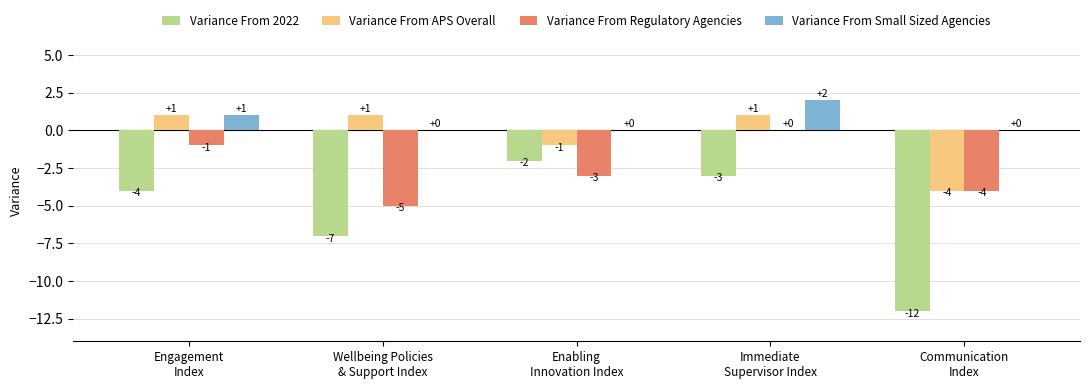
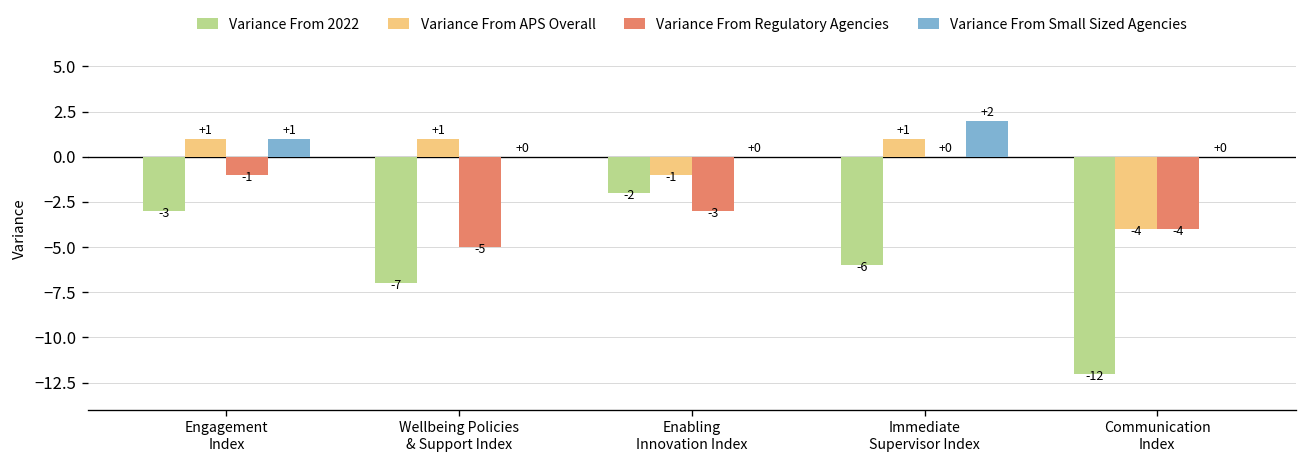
  {
    "Variance From 2022": {
-     "Engagement Index": "-4",
+     "Engagement Index": "-3",
      "Wellbeing Policies & Support Index": "-7",
      "Enabling Innovation Index": "-2",
-     "Immediate Supervisor Index": "-3",
+     "Immediate Supervisor Index": "-6",
      "Communication Index": "-12"
    },
    "Variance From APS Overall": {
      "Engagement Index": "+1",
      "Wellbeing Policies & Support Index": "+1",
      "Enabling Innovation Index": "-1",
      "Immediate Supervisor Index": "+1",
      "Communication Index": "-4"
    },
    "Variance From Regulatory Agencies": {
      "Engagement Index": "-1",
      "Wellbeing Policies & Support Index": "-5",
      "Enabling Innovation Index": "-3",
      "Immediate Supervisor Index": "+0",
      "Communication Index": "-4"
    },
    "Variance From Small Sized Agencies": {
      "Engagement Index": "+1",
      "Wellbeing Policies & Support Index": "+0",
      "Enabling Innovation Index": "+0",
      "Immediate Supervisor Index": "+2",
      "Communication Index": "+0"
    }
  }
